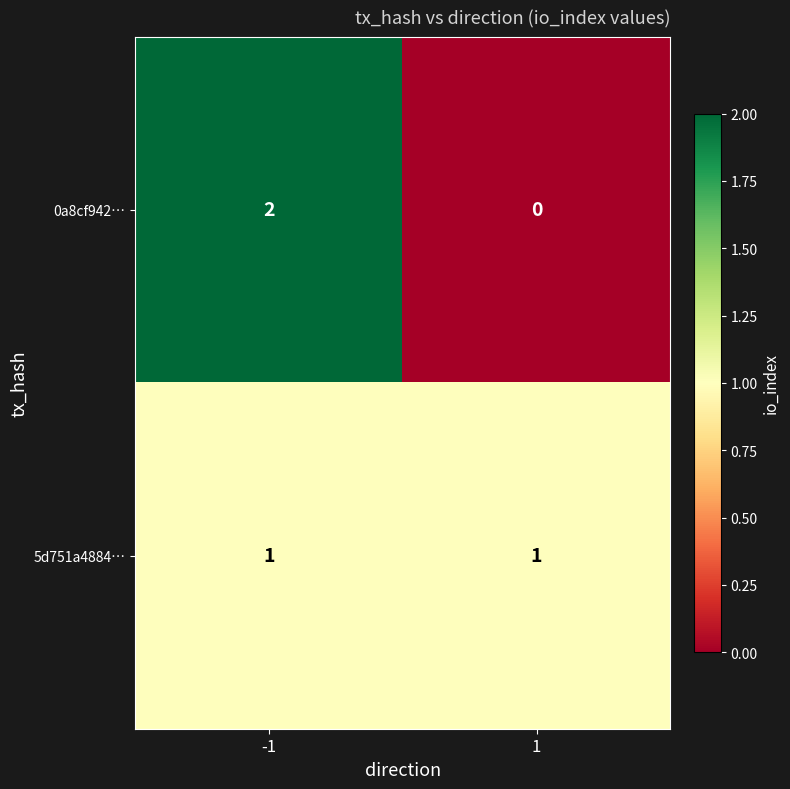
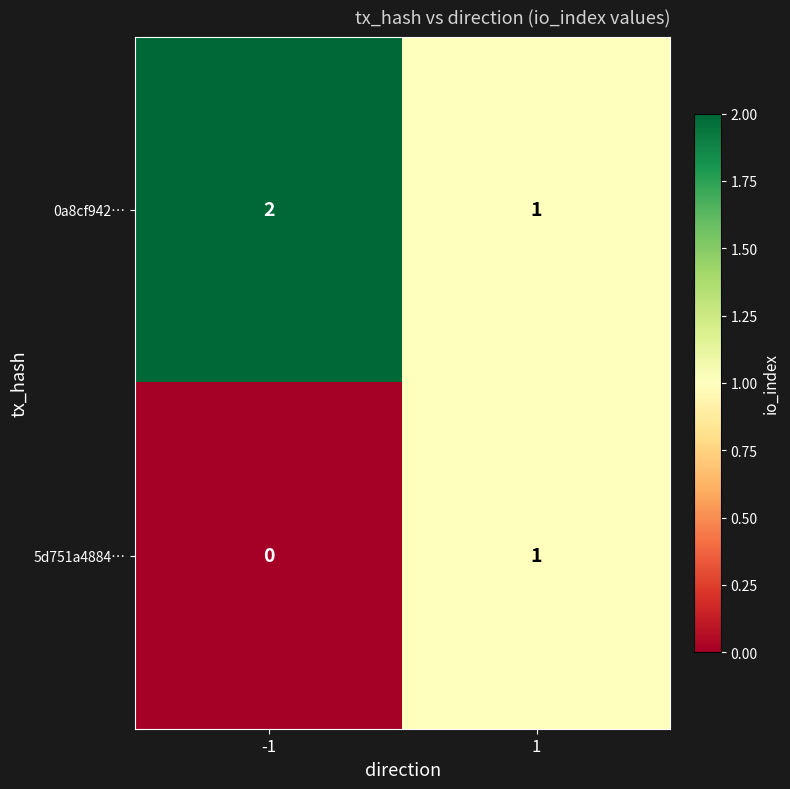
  {
    "0a8cf942…": {
      "-1": 2,
-     "1": 0
+     "1": 1
    },
    "5d751a4884…": {
-     "-1": 1,
+     "-1": 0,
      "1": 1
    }
  }
